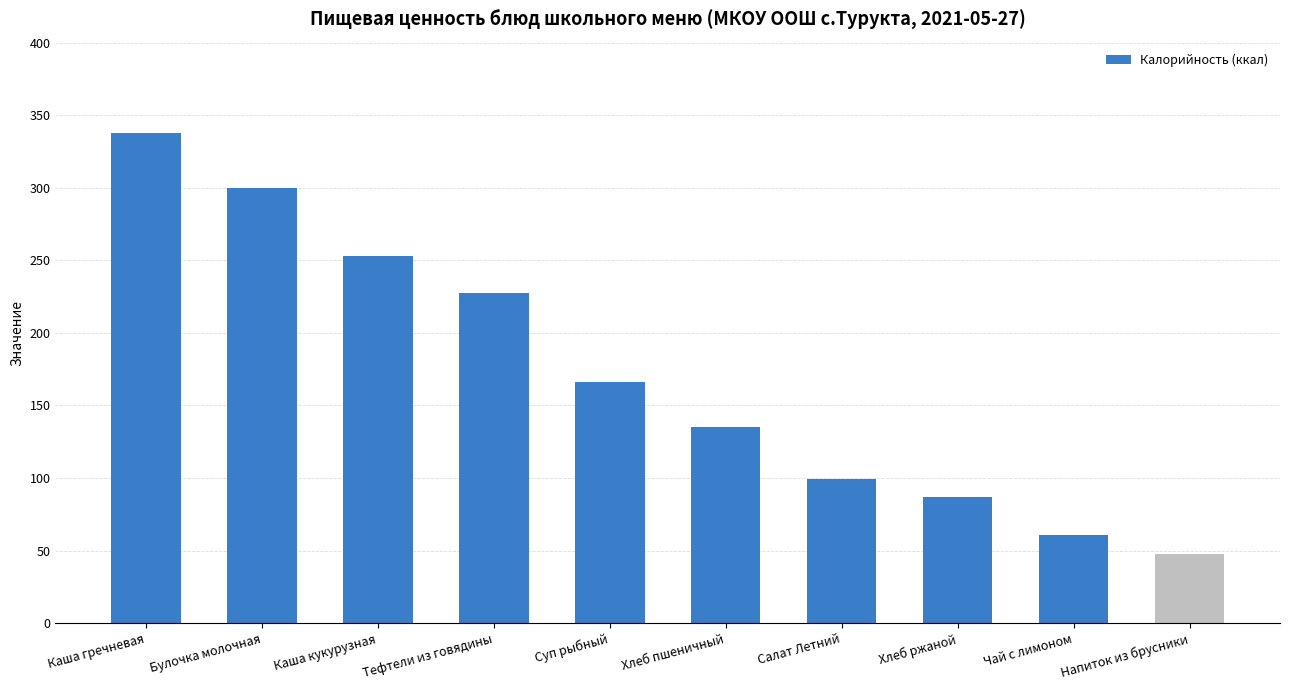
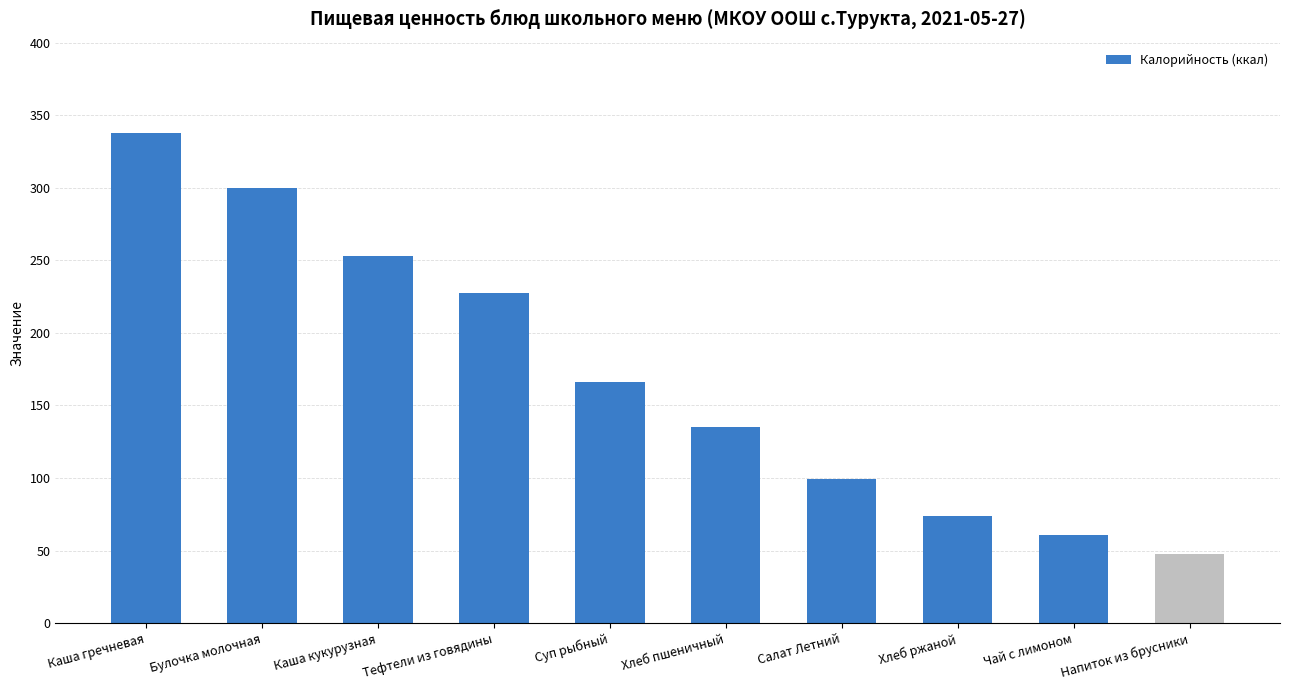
  {
    "Каша гречневая": 337,
    "Булочка молочная": 300,
    "Каша кукурузная": 253,
    "Тефтели из говядины": 227,
    "Суп рыбный": 166,
    "Хлеб пшеничный": 135,
    "Салат Летний": 99,
-   "Хлеб ржаной": 87,
+   "Хлеб ржаной": 74,
    "Чай с лимоном": 61,
    "Напиток из брусники": 48
  }
